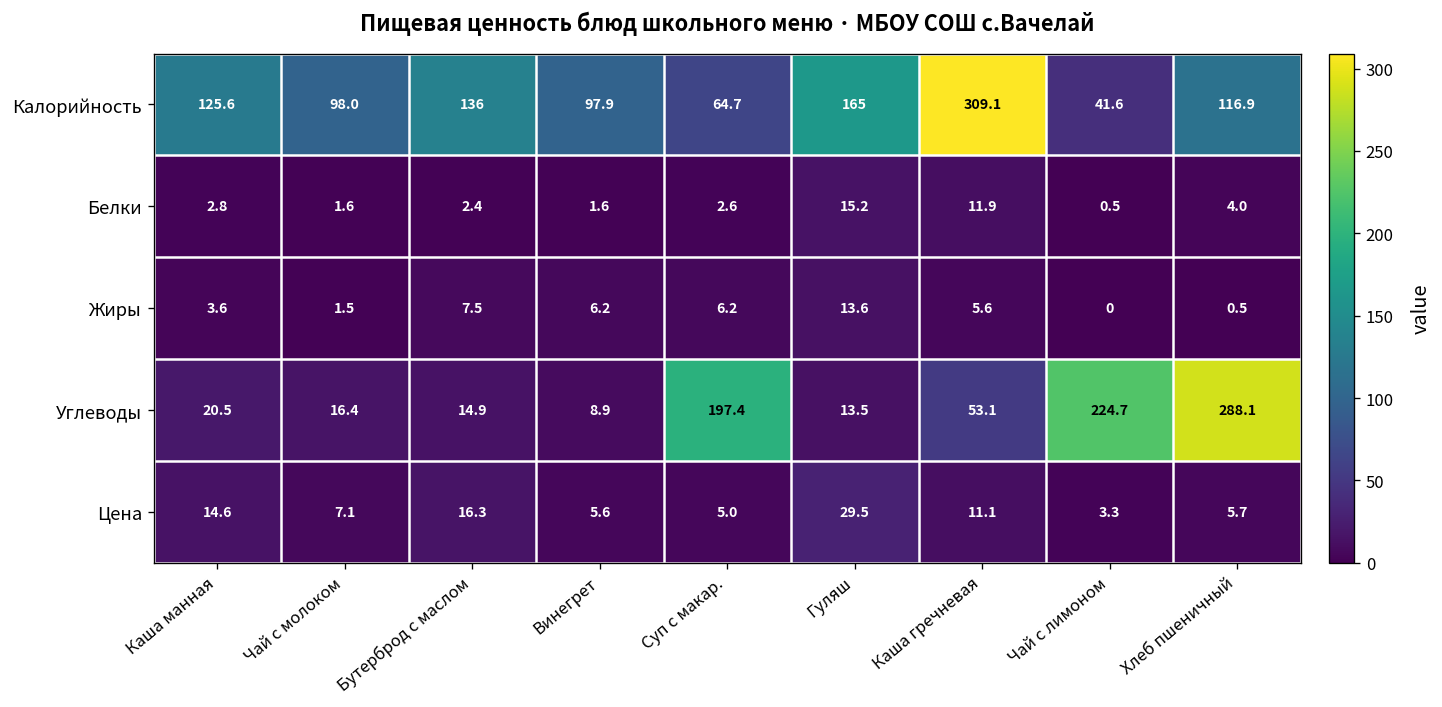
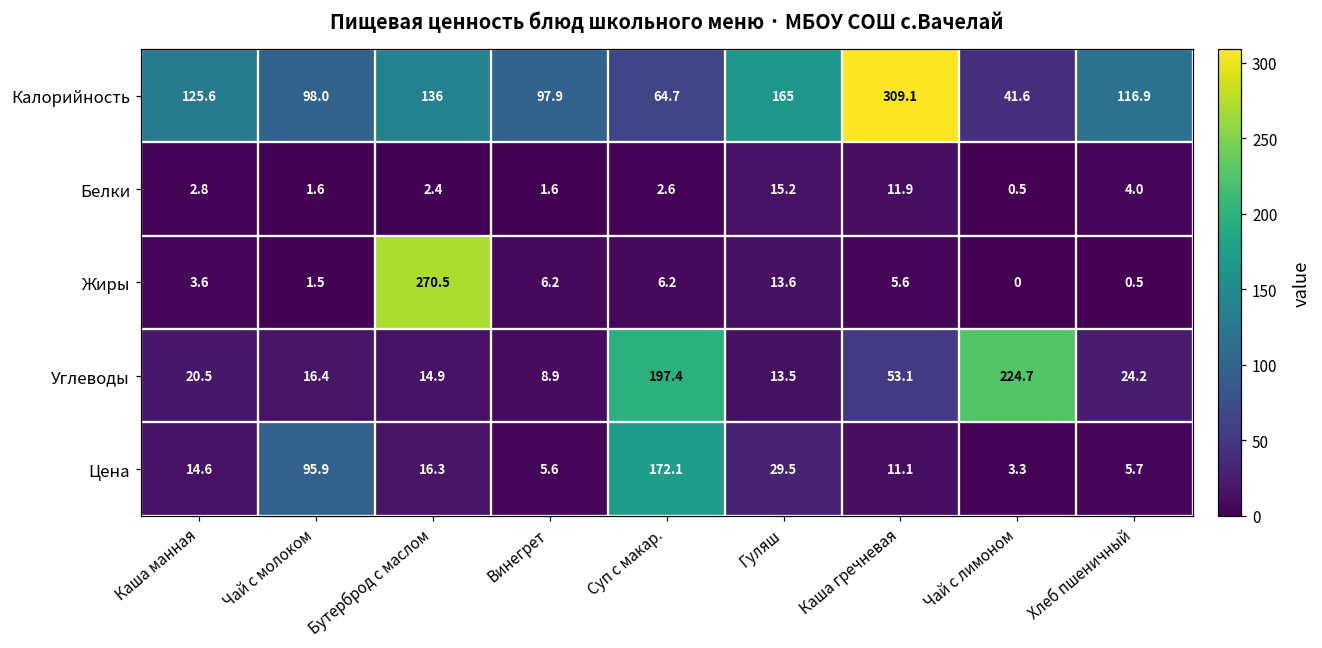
  {
    "Калорийность": {
      "Каша манная": 125.6,
      "Чай с молоком": 98.0,
      "Бутерброд с маслом": 136,
      "Винегрет": 97.9,
      "Суп с макар.": 64.7,
      "Гуляш": 165,
      "Каша гречневая": 309.1,
      "Чай с лимоном": 41.6,
      "Хлеб пшеничный": 116.9
    },
    "Белки": {
      "Каша манная": 2.8,
      "Чай с молоком": 1.6,
      "Бутерброд с маслом": 2.4,
      "Винегрет": 1.6,
      "Суп с макар.": 2.6,
      "Гуляш": 15.2,
      "Каша гречневая": 11.9,
      "Чай с лимоном": 0.5,
      "Хлеб пшеничный": 4.0
    },
    "Жиры": {
      "Каша манная": 3.6,
      "Чай с молоком": 1.5,
-     "Бутерброд с маслом": 7.5,
+     "Бутерброд с маслом": 270.5,
      "Винегрет": 6.2,
      "Суп с макар.": 6.2,
      "Гуляш": 13.6,
      "Каша гречневая": 5.6,
      "Чай с лимоном": 0,
      "Хлеб пшеничный": 0.5
    },
    "Углеводы": {
      "Каша манная": 20.5,
      "Чай с молоком": 16.4,
      "Бутерброд с маслом": 14.9,
      "Винегрет": 8.9,
      "Суп с макар.": 197.4,
      "Гуляш": 13.5,
      "Каша гречневая": 53.1,
      "Чай с лимоном": 224.7,
-     "Хлеб пшеничный": 288.1
+     "Хлеб пшеничный": 24.2
    },
    "Цена": {
      "Каша манная": 14.6,
-     "Чай с молоком": 7.1,
+     "Чай с молоком": 95.9,
      "Бутерброд с маслом": 16.3,
      "Винегрет": 5.6,
-     "Суп с макар.": 5.0,
+     "Суп с макар.": 172.1,
      "Гуляш": 29.5,
      "Каша гречневая": 11.1,
      "Чай с лимоном": 3.3,
      "Хлеб пшеничный": 5.7
    }
  }
